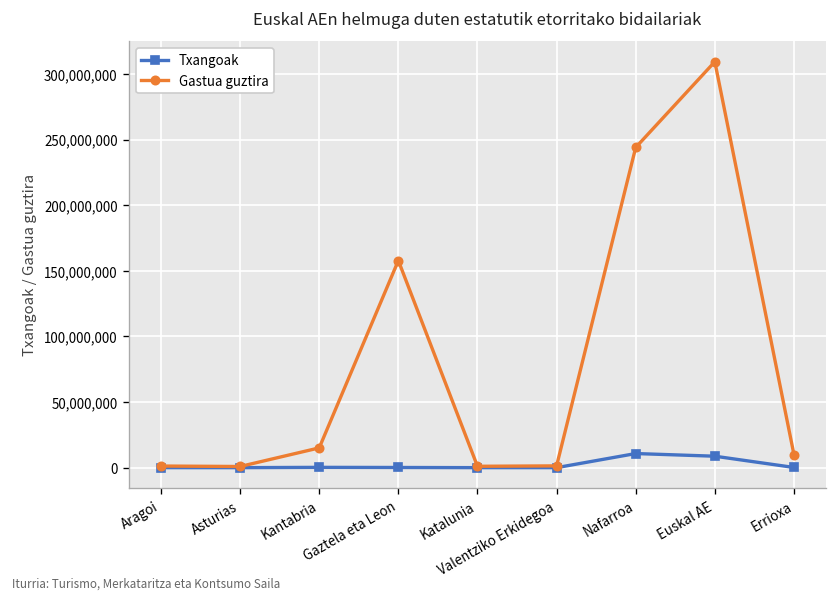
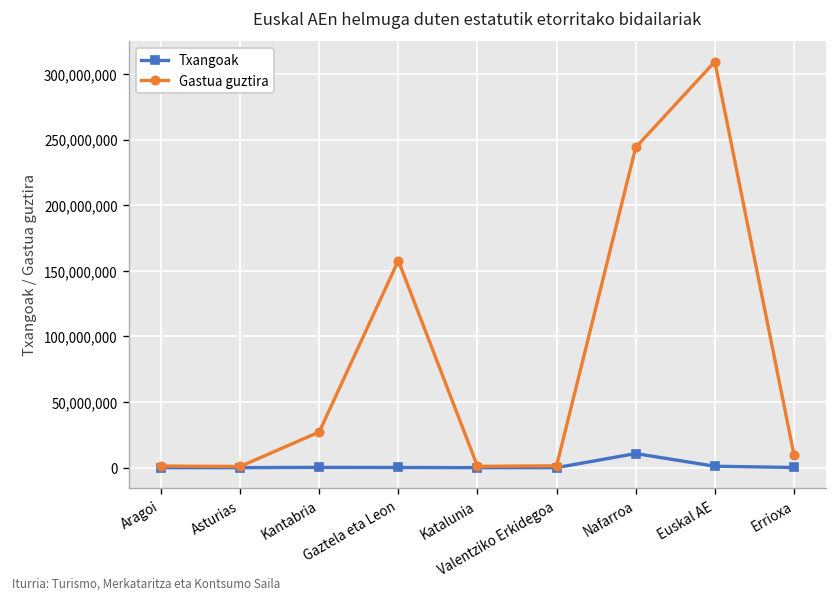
  {
    "Txangoak": {
      "Kantabria": "0",
      "Gaztela eta Leon": "0",
      "Nafarroa": "11,000,000",
-     "Euskal AE": "9,000,000",
+     "Euskal AE": "1,000,000",
      "Errioxa": "0"
    },
    "Gastua guztira": {
-     "Kantabria": "15,000,000",
+     "Kantabria": "27,000,000",
      "Gaztela eta Leon": "158,000,000",
      "Nafarroa": "244,000,000",
      "Euskal AE": "309,000,000",
      "Errioxa": "10,000,000"
    }
  }
